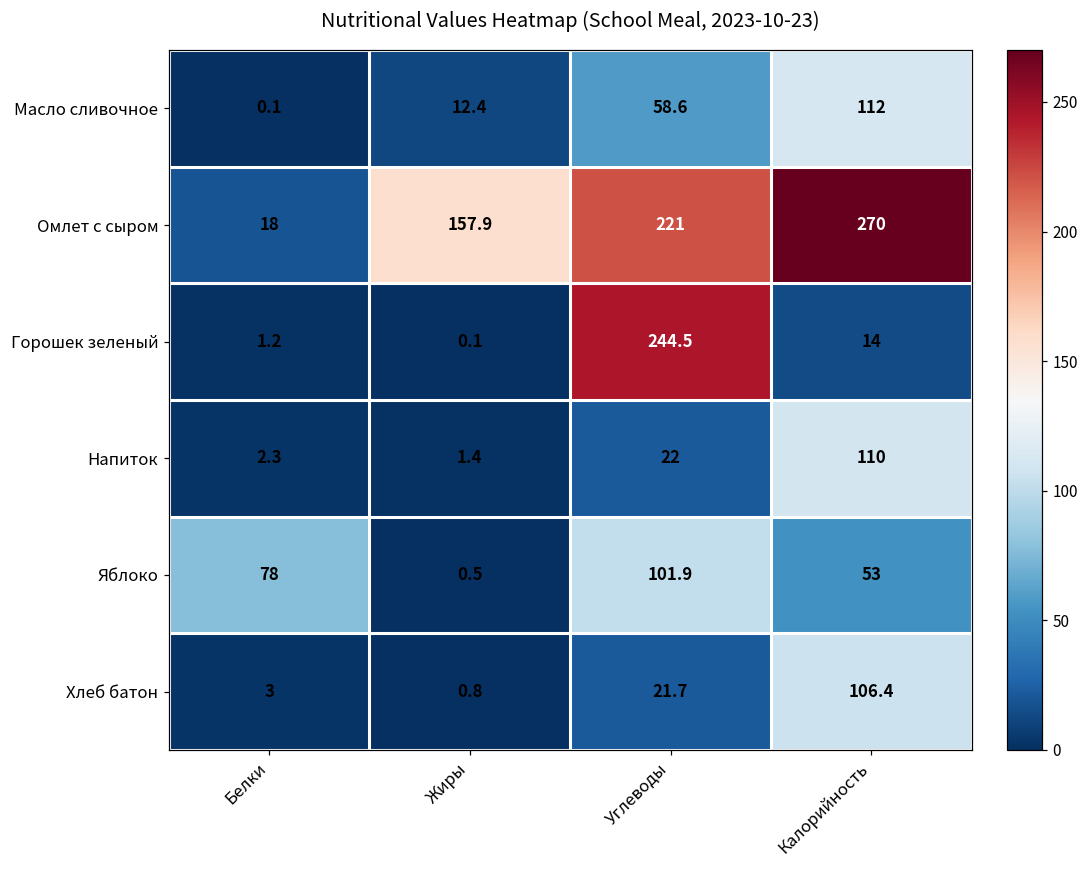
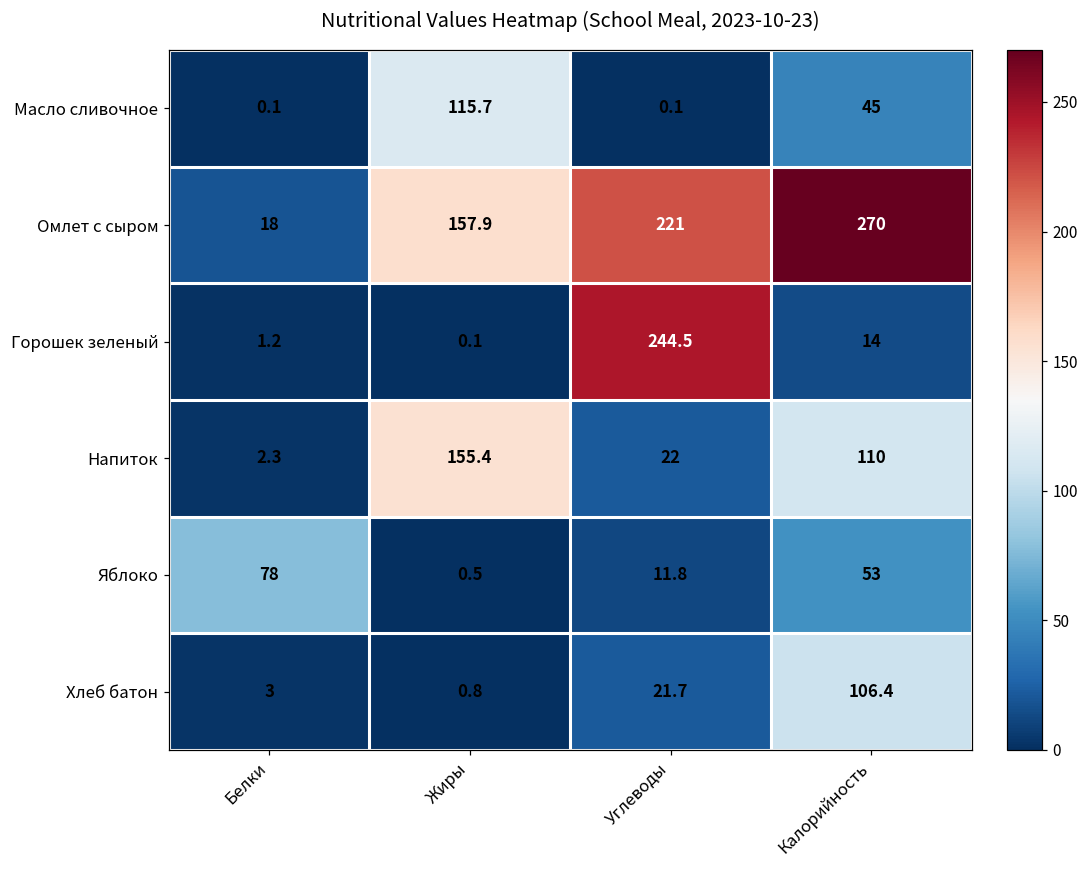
  {
    "Масло сливочное": {
      "Белки": 0.1,
-     "Жиры": 12.4,
-     "Углеводы": 58.6,
-     "Калорийность": 112
+     "Жиры": 115.7,
+     "Углеводы": 0.1,
+     "Калорийность": 45
    },
    "Омлет с сыром": {
      "Белки": 18,
      "Жиры": 157.9,
      "Углеводы": 221,
      "Калорийность": 270
    },
    "Горошек зеленый": {
      "Белки": 1.2,
      "Жиры": 0.1,
      "Углеводы": 244.5,
      "Калорийность": 14
    },
    "Напиток": {
      "Белки": 2.3,
-     "Жиры": 1.4,
+     "Жиры": 155.4,
      "Углеводы": 22,
      "Калорийность": 110
    },
    "Яблоко": {
      "Белки": 78,
      "Жиры": 0.5,
-     "Углеводы": 101.9,
+     "Углеводы": 11.8,
      "Калорийность": 53
    },
    "Хлеб батон": {
      "Белки": 3,
      "Жиры": 0.8,
      "Углеводы": 21.7,
      "Калорийность": 106.4
    }
  }
